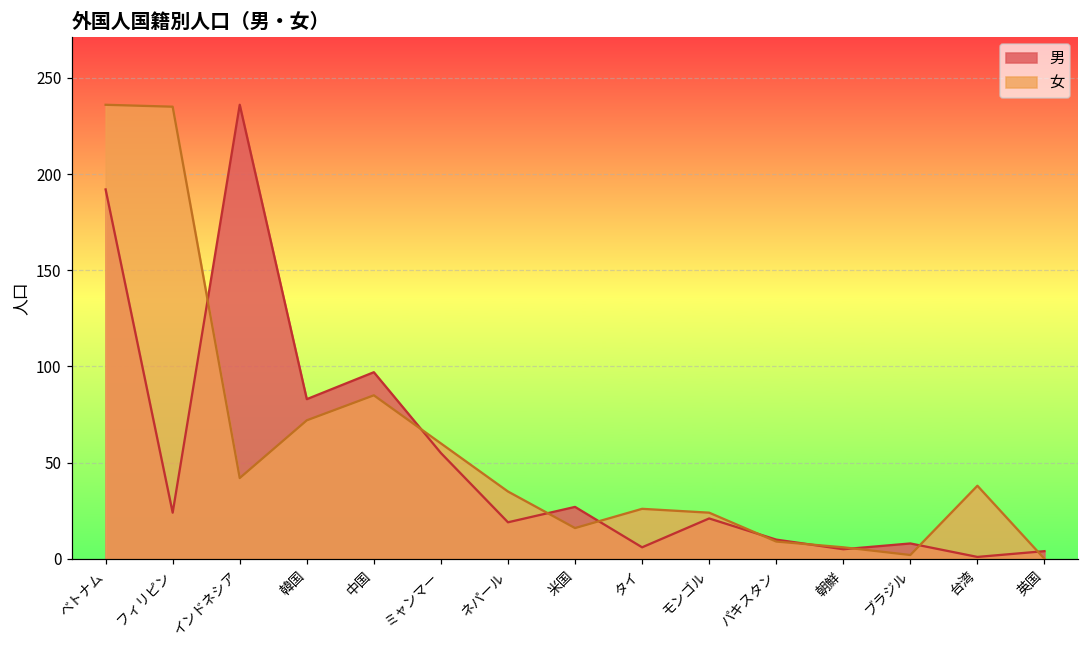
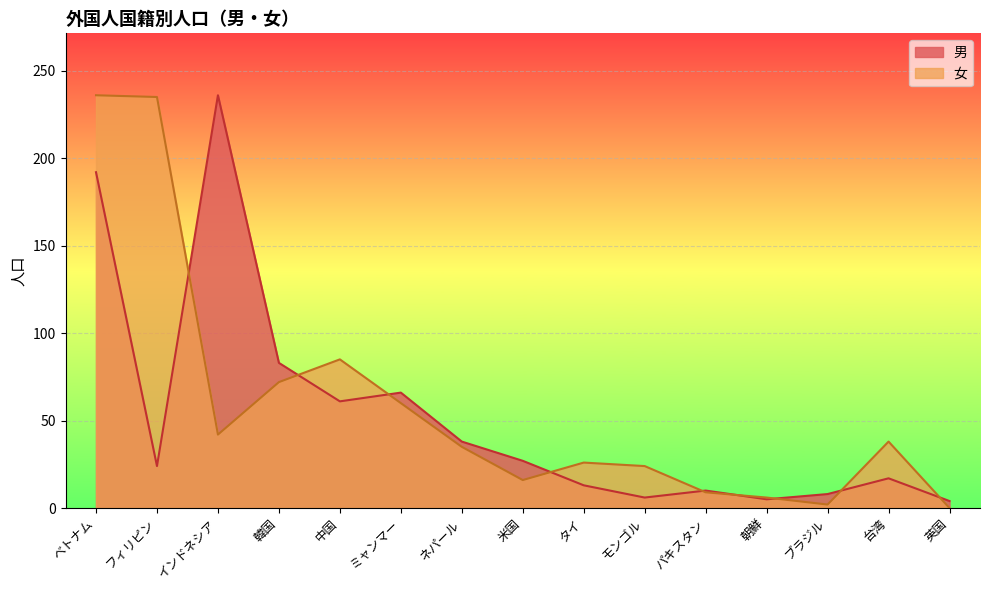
  {
    "男": {
      "ベトナム": 192,
      "フィリピン": 24,
      "インドネシア": 236,
      "韓国": 83,
-     "中国": 97,
-     "ミャンマー": 55,
-     "ネパール": 19,
+     "中国": 61,
+     "ミャンマー": 66,
+     "ネパール": 38,
      "米国": 27,
-     "タイ": 6,
-     "モンゴル": 21,
+     "タイ": 13,
+     "モンゴル": 6,
      "ブラジル": 8,
-     "台湾": 1,
+     "台湾": 17,
      "英国": 4
    },
    "女": {
      "ベトナム": 236,
      "フィリピン": 235,
      "インドネシア": 42,
      "韓国": 72,
      "中国": 85,
      "ミャンマー": 60,
      "ネパール": 35,
      "米国": 16,
      "タイ": 26,
      "モンゴル": 24,
      "ブラジル": 2,
      "台湾": 38,
      "英国": 0
    }
  }
